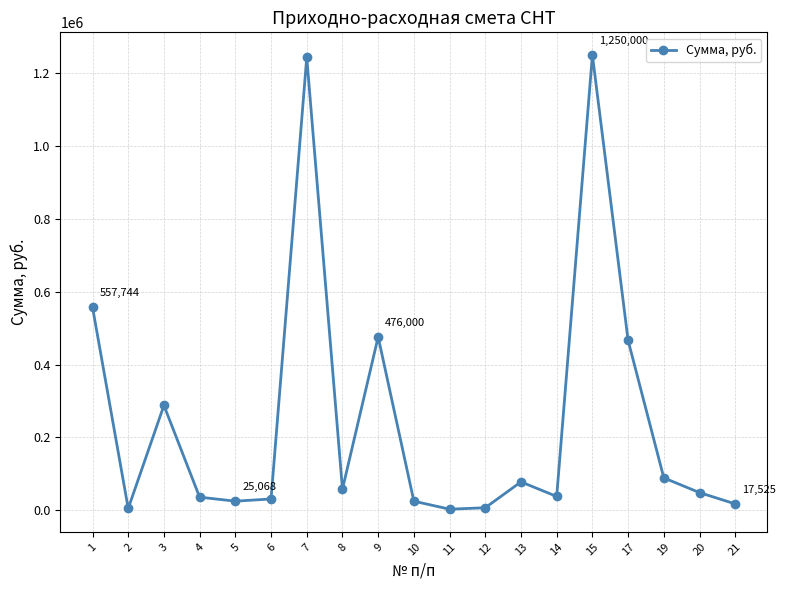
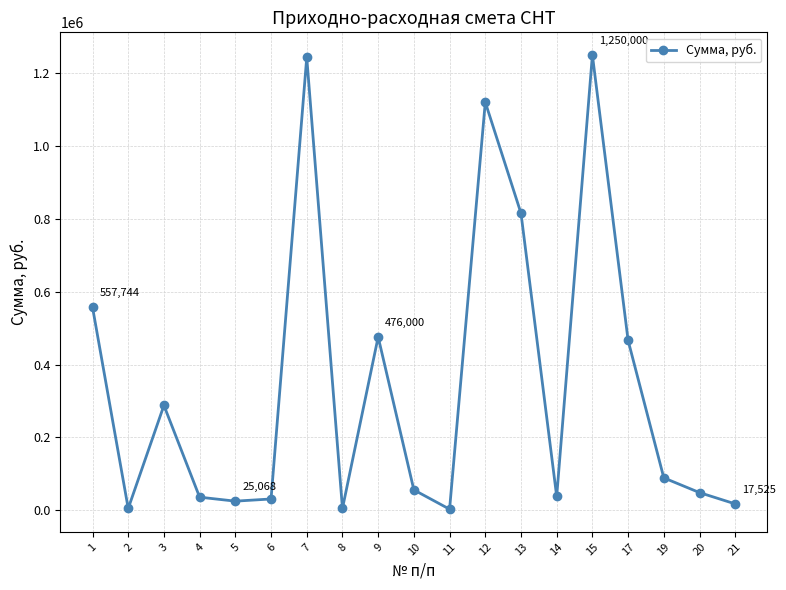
  {
    "2": 10000,
    "3": 290000,
    "4": 40000,
    "7": 1240000,
-   "8": 60000,
-   "10": 30000,
+   "8": 10000,
+   "10": 60000,
    "11": 0,
-   "12": 10000,
-   "13": 80000,
+   "12": 1120000,
+   "13": 820000,
    "14": 40000,
    "17": 470000,
    "19": 90000,
    "20": 50000
  }
